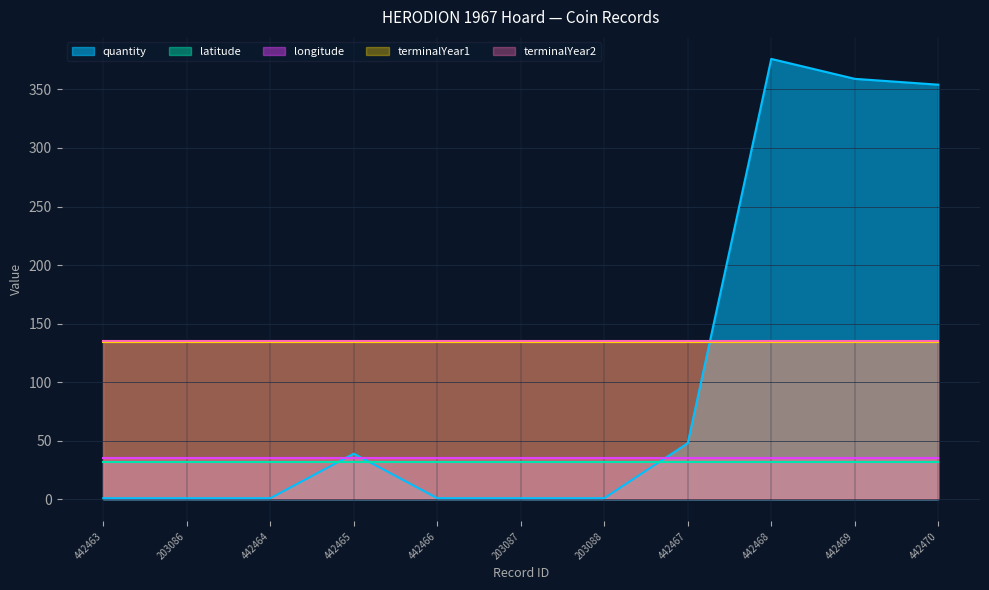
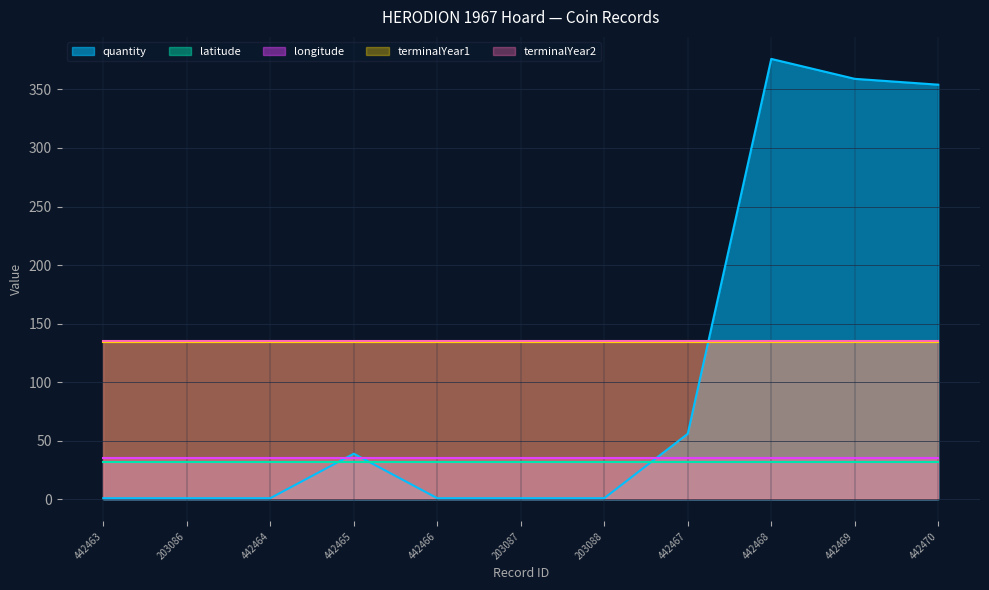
  {
    "quantity": {
      "442463": 1,
      "203086": 1,
      "442464": 1,
      "442465": 39,
      "442466": 1,
      "203087": 1,
      "203088": 1,
-     "442467": 48,
+     "442467": 56,
      "442468": 376,
      "442469": 359,
      "442470": 354
    },
    "latitude": {
      "442463": 32,
      "203086": 32,
      "442464": 32,
      "442465": 32,
      "442466": 32,
      "203087": 32,
      "203088": 32,
      "442467": 32,
      "442468": 32,
      "442469": 32,
      "442470": 32
    },
    "longitude": {
      "442463": 35,
      "203086": 35,
      "442464": 35,
      "442465": 35,
      "442466": 35,
      "203087": 35,
      "203088": 35,
      "442467": 35,
      "442468": 35,
      "442469": 35,
      "442470": 35
    }
  }
